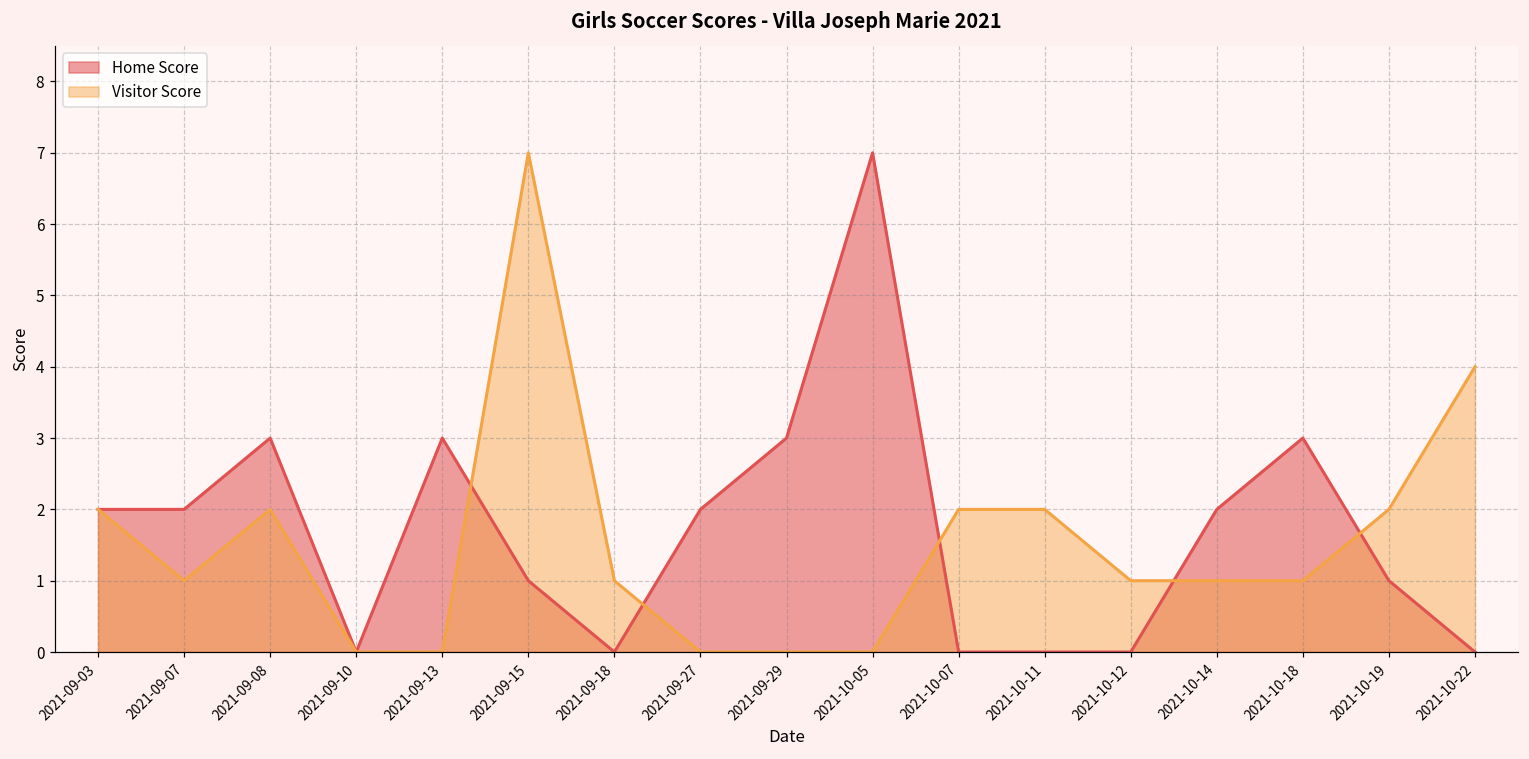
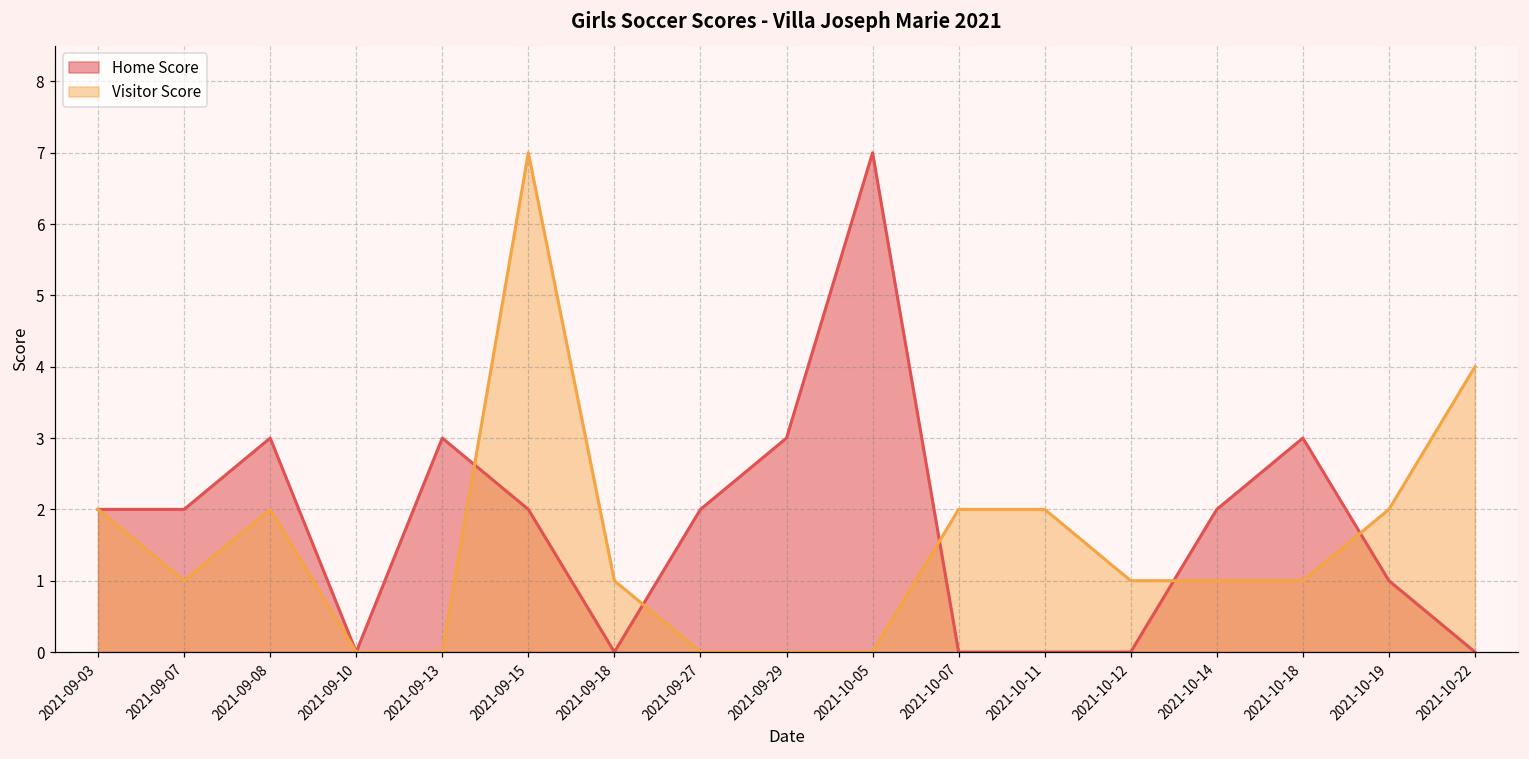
  {
    "Home Score": {
      "2021-09-07": 2,
      "2021-09-08": 3,
      "2021-09-13": 3,
-     "2021-09-15": 1,
+     "2021-09-15": 2,
      "2021-09-18": 0,
      "2021-09-27": 2,
      "2021-09-29": 3,
      "2021-10-05": 7,
      "2021-10-07": 0,
      "2021-10-11": 0,
      "2021-10-12": 0,
      "2021-10-14": 2,
      "2021-10-18": 3,
      "2021-10-19": 1,
      "2021-10-22": 0
    },
    "Visitor Score": {
      "2021-09-07": 1,
      "2021-09-08": 2,
      "2021-09-13": 0,
      "2021-09-15": 7,
      "2021-09-18": 1,
      "2021-09-27": 0,
      "2021-09-29": 0,
      "2021-10-05": 0,
      "2021-10-07": 2,
      "2021-10-11": 2,
      "2021-10-12": 1,
      "2021-10-14": 1,
      "2021-10-18": 1,
      "2021-10-19": 2,
      "2021-10-22": 4
    }
  }
